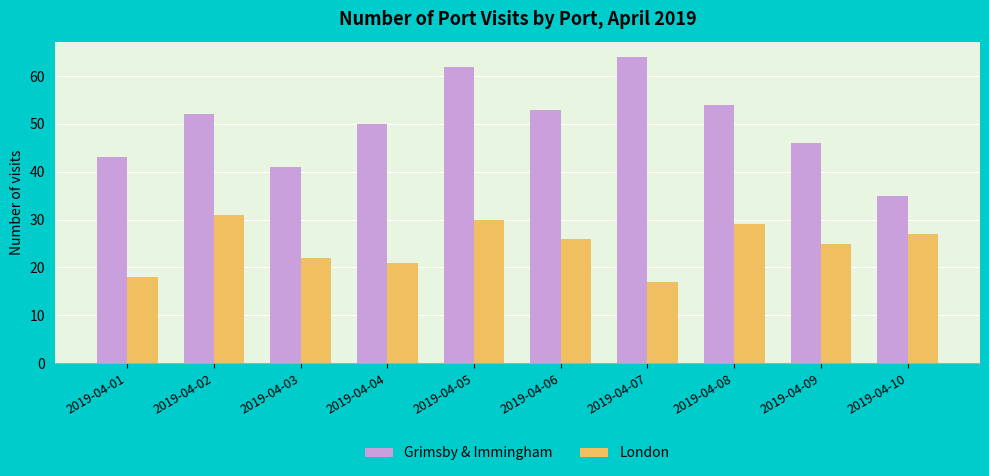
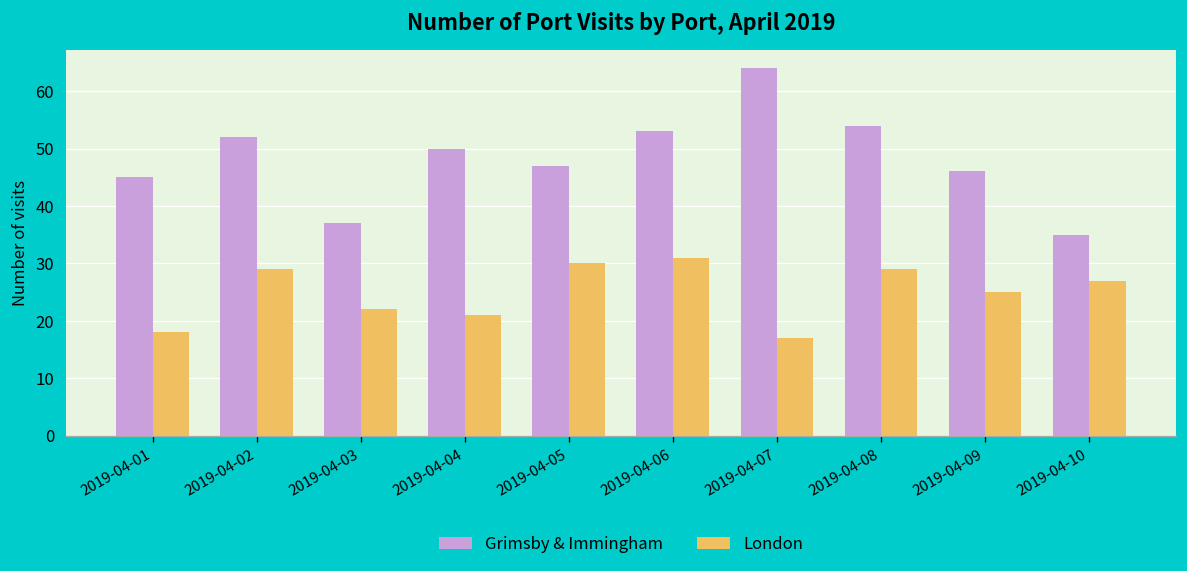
  {
    "Grimsby & Immingham": {
-     "2019-04-01": 43,
+     "2019-04-01": 45,
      "2019-04-02": 52,
-     "2019-04-03": 41,
+     "2019-04-03": 37,
      "2019-04-04": 50,
-     "2019-04-05": 62,
+     "2019-04-05": 47,
      "2019-04-06": 53,
      "2019-04-07": 64,
      "2019-04-08": 54,
      "2019-04-09": 46,
      "2019-04-10": 35
    },
    "London": {
      "2019-04-01": 18,
-     "2019-04-02": 31,
+     "2019-04-02": 29,
      "2019-04-03": 22,
      "2019-04-04": 21,
      "2019-04-05": 30,
-     "2019-04-06": 26,
+     "2019-04-06": 31,
      "2019-04-07": 17,
      "2019-04-08": 29,
      "2019-04-09": 25,
      "2019-04-10": 27
    }
  }
